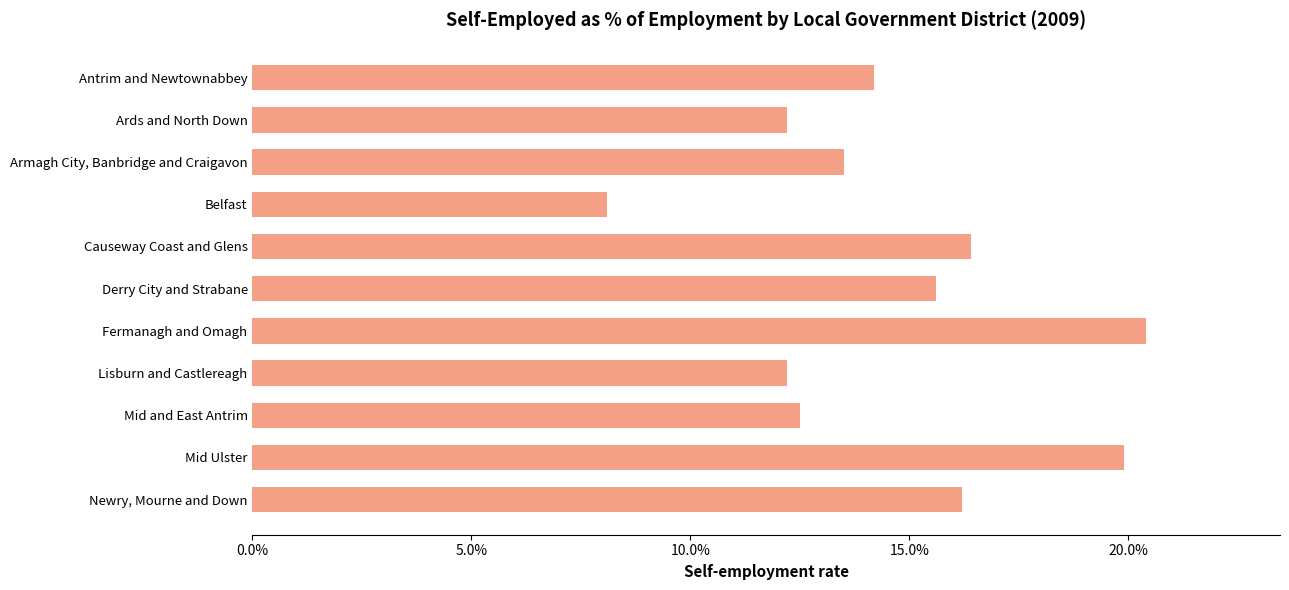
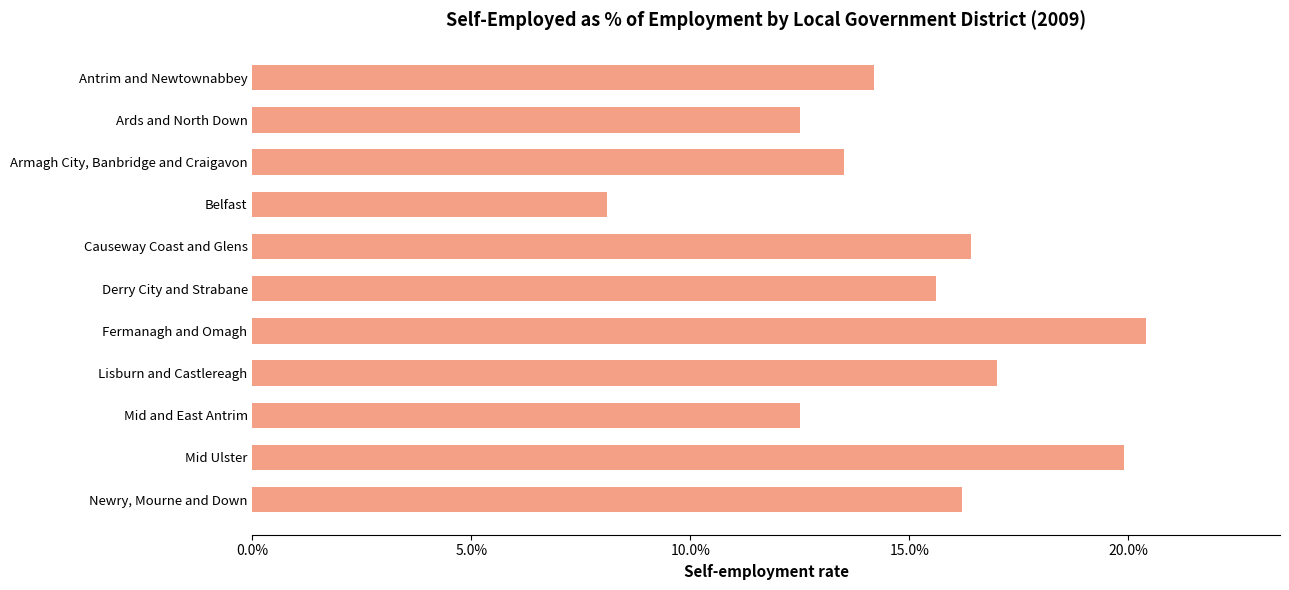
  {
    "Antrim and Newtownabbey": "14.2%",
-   "Ards and North Down": "12.2%",
+   "Ards and North Down": "12.5%",
    "Armagh City, Banbridge and Craigavon": "13.5%",
    "Belfast": "8.1%",
    "Causeway Coast and Glens": "16.4%",
    "Derry City and Strabane": "15.6%",
    "Fermanagh and Omagh": "20.4%",
-   "Lisburn and Castlereagh": "12.2%",
+   "Lisburn and Castlereagh": "17.0%",
    "Mid and East Antrim": "12.5%",
    "Mid Ulster": "19.9%",
    "Newry, Mourne and Down": "16.2%"
  }
